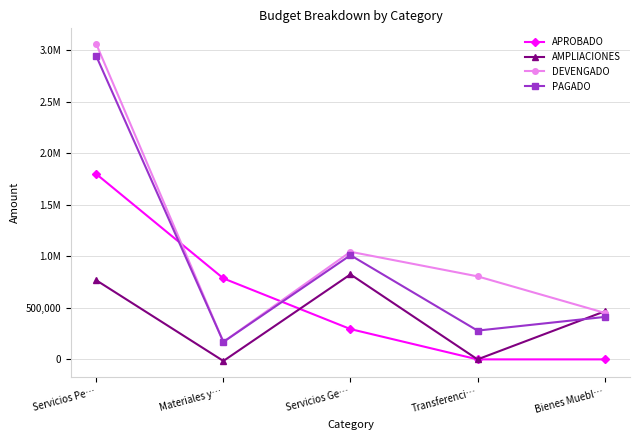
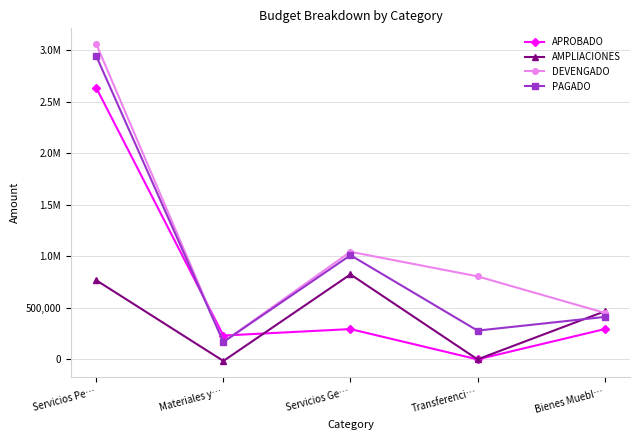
  {
    "APROBADO": {
-     "Servicios Pe…": "1,800,000",
-     "Materiales y…": "790,000",
+     "Servicios Pe…": "2,630,000",
+     "Materiales y…": "230,000",
      "Servicios Ge…": "290,000",
-     "Bienes Muebl…": "0"
+     "Bienes Muebl…": "290,000"
    },
    "AMPLIACIONES": {
      "Servicios Pe…": "770,000",
      "Materiales y…": "-20,000",
      "Servicios Ge…": "820,000"
    },
    "DEVENGADO": {
      "Servicios Pe…": "3,060,000",
      "Servicios Ge…": "1,040,000",
      "Transferenci…": "810,000"
    },
    "PAGADO": {
      "Servicios Pe…": "2,940,000",
      "Servicios Ge…": "1,010,000",
      "Transferenci…": "280,000",
      "Bienes Muebl…": "410,000"
    }
  }
